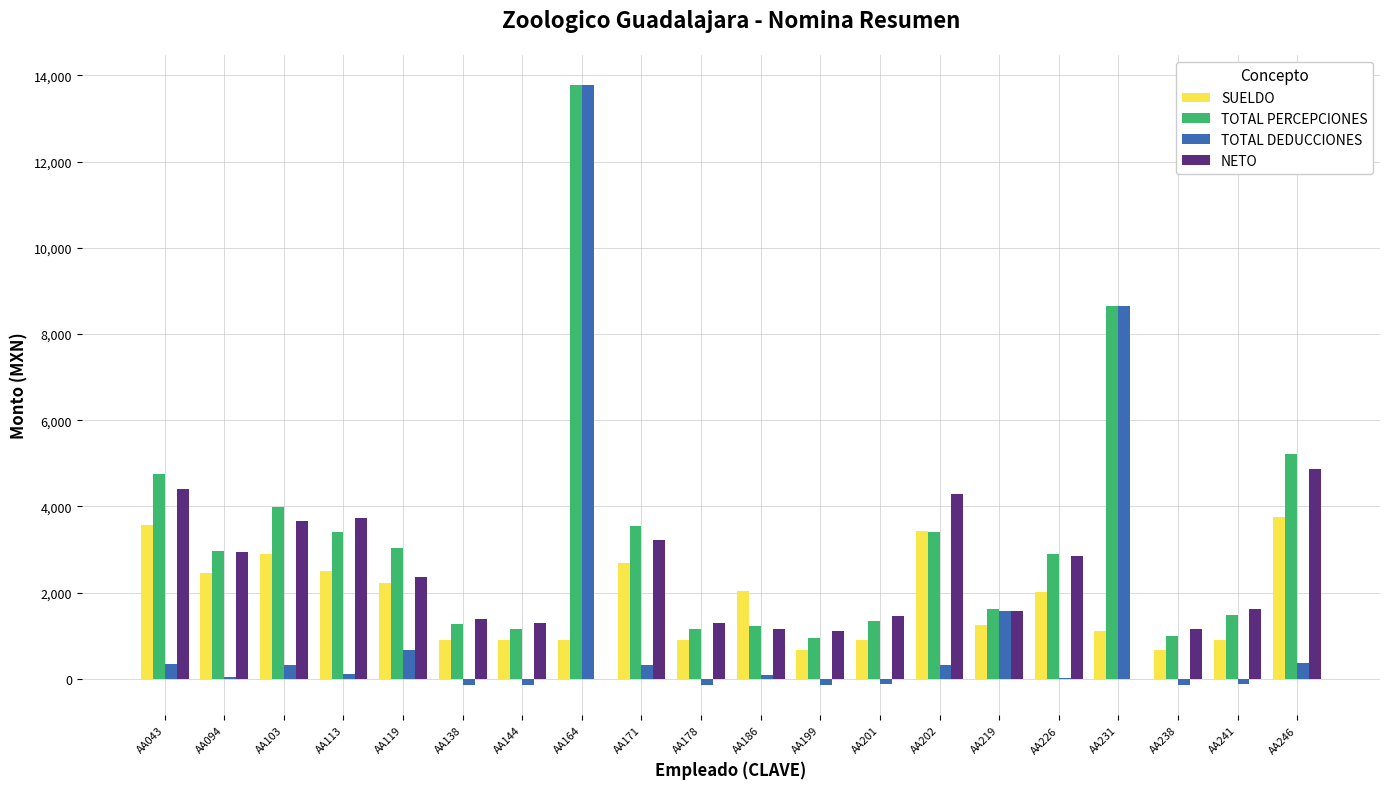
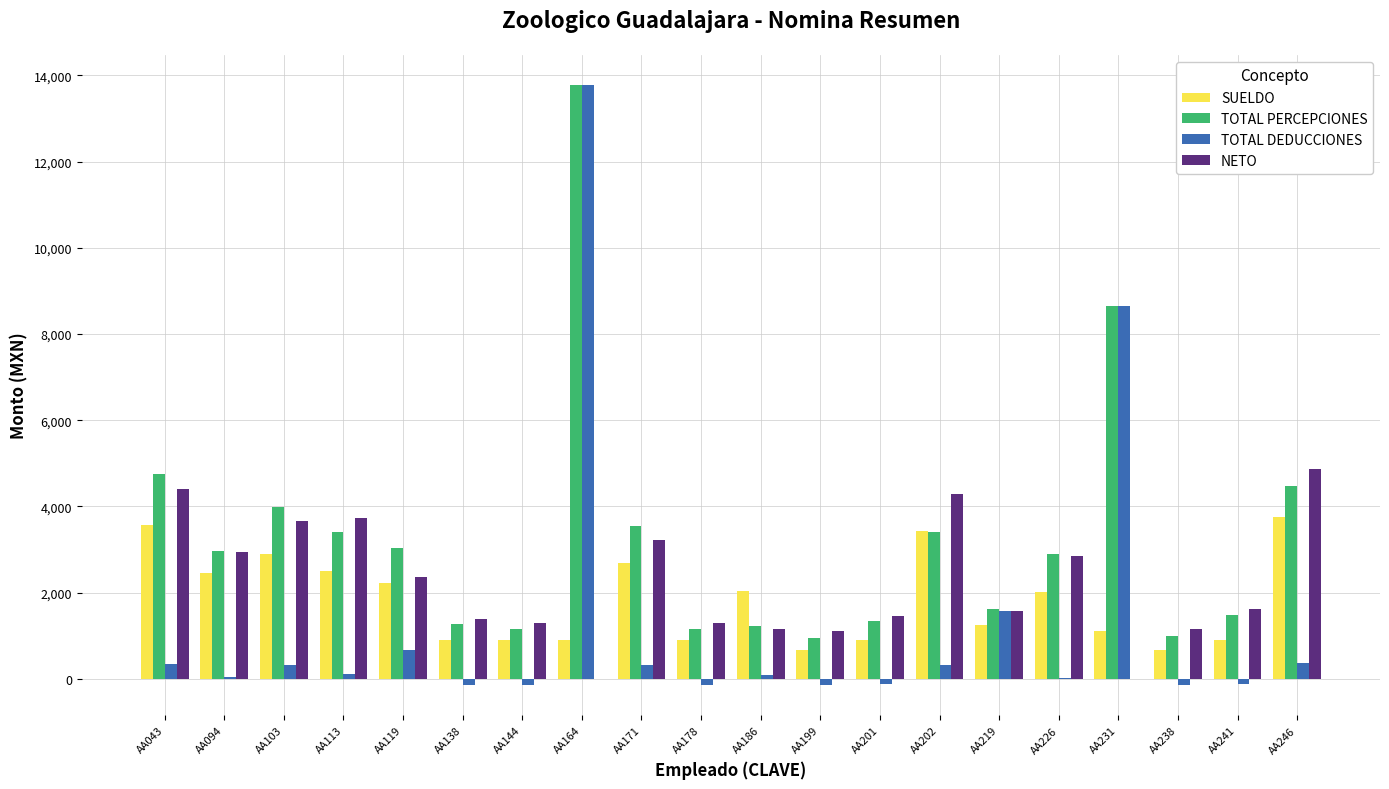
  {
    "SUELDO": {
      "AA043": "3,600",
      "AA094": "2,500",
      "AA103": "2,900",
      "AA113": "2,500",
      "AA119": "2,200",
      "AA138": "900",
      "AA144": "900",
      "AA164": "900",
      "AA171": "2,700",
      "AA178": "900",
      "AA186": "2,000",
      "AA199": "700",
      "AA201": "900",
      "AA202": "3,400",
      "AA219": "1,200",
      "AA226": "2,000",
      "AA231": "1,100",
      "AA238": "700",
      "AA241": "900",
      "AA246": "3,700"
    },
    "TOTAL PERCEPCIONES": {
      "AA043": "4,700",
      "AA094": "3,000",
      "AA103": "4,000",
      "AA113": "3,400",
      "AA119": "3,000",
      "AA138": "1,300",
      "AA144": "1,200",
      "AA164": "13,800",
      "AA171": "3,600",
      "AA178": "1,200",
      "AA186": "1,200",
      "AA199": "900",
      "AA201": "1,300",
      "AA202": "3,400",
      "AA219": "1,600",
      "AA226": "2,900",
      "AA231": "8,600",
      "AA238": "1,000",
      "AA241": "1,500",
-     "AA246": "5,200"
+     "AA246": "4,500"
    },
    "TOTAL DEDUCCIONES": {
      "AA043": "300",
      "AA103": "300",
      "AA113": "100",
      "AA119": "700",
      "AA138": "-100",
      "AA144": "-100",
      "AA164": "13,800",
      "AA171": "300",
      "AA178": "-100",
      "AA186": "100",
      "AA199": "-200",
      "AA201": "-100",
      "AA202": "300",
      "AA219": "1,600",
      "AA231": "8,600",
      "AA238": "-100",
      "AA241": "-100",
      "AA246": "400"
    },
    "NETO": {
      "AA043": "4,400",
      "AA094": "2,900",
      "AA103": "3,700",
      "AA113": "3,700",
      "AA119": "2,400",
      "AA138": "1,400",
      "AA144": "1,300",
      "AA171": "3,200",
      "AA178": "1,300",
      "AA186": "1,200",
      "AA199": "1,100",
      "AA201": "1,500",
      "AA202": "4,300",
      "AA219": "1,600",
      "AA226": "2,900",
      "AA238": "1,200",
      "AA241": "1,600",
      "AA246": "4,900"
    }
  }
